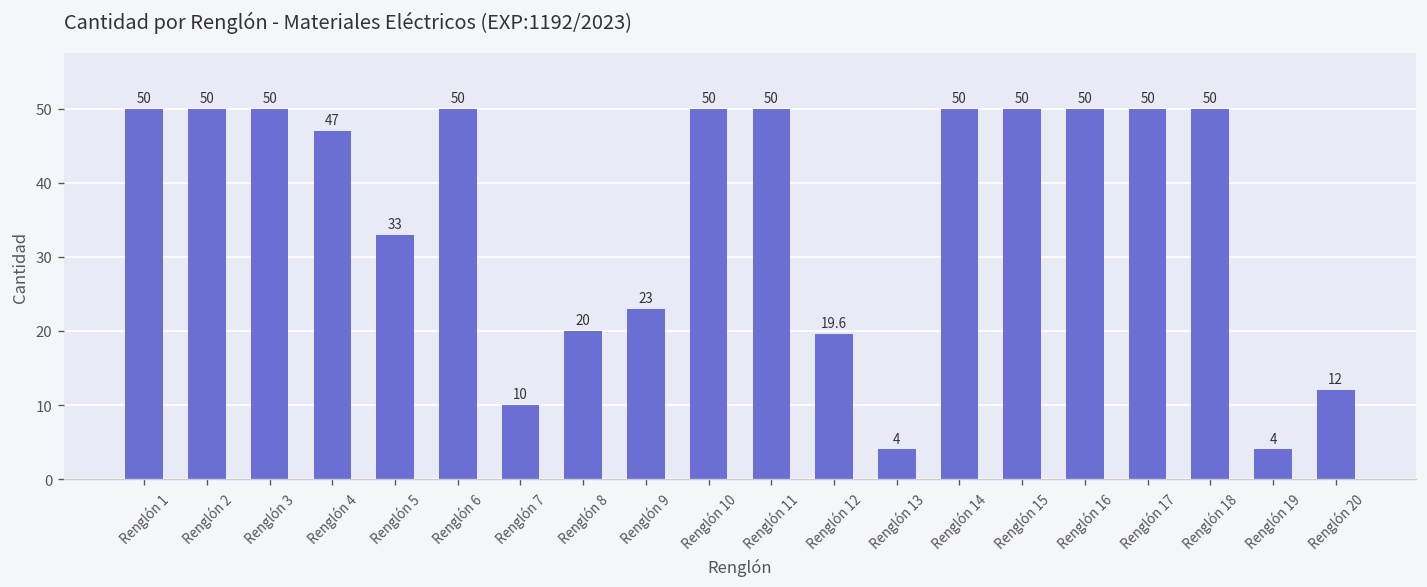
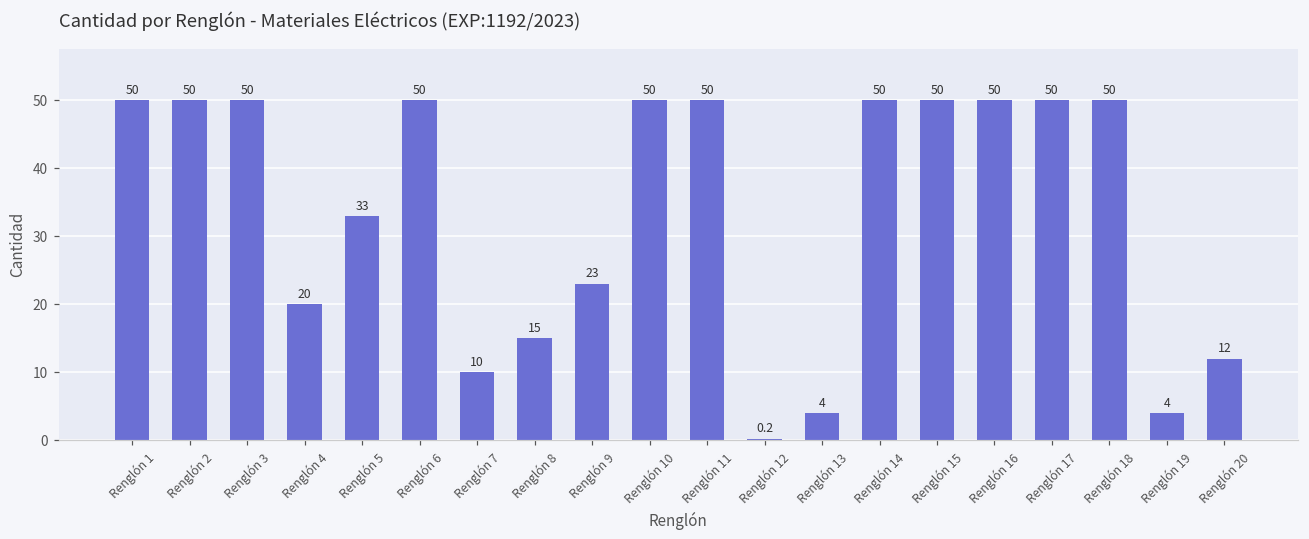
  {
    "Renglón 1": 50,
    "Renglón 2": 50,
    "Renglón 3": 50,
-   "Renglón 4": 47,
+   "Renglón 4": 20,
    "Renglón 5": 33,
    "Renglón 6": 50,
    "Renglón 7": 10,
-   "Renglón 8": 20,
+   "Renglón 8": 15,
    "Renglón 9": 23,
    "Renglón 10": 50,
    "Renglón 11": 50,
-   "Renglón 12": 19.6,
+   "Renglón 12": 0.2,
    "Renglón 13": 4,
    "Renglón 14": 50,
    "Renglón 15": 50,
    "Renglón 16": 50,
    "Renglón 17": 50,
    "Renglón 18": 50,
    "Renglón 19": 4,
    "Renglón 20": 12
  }
